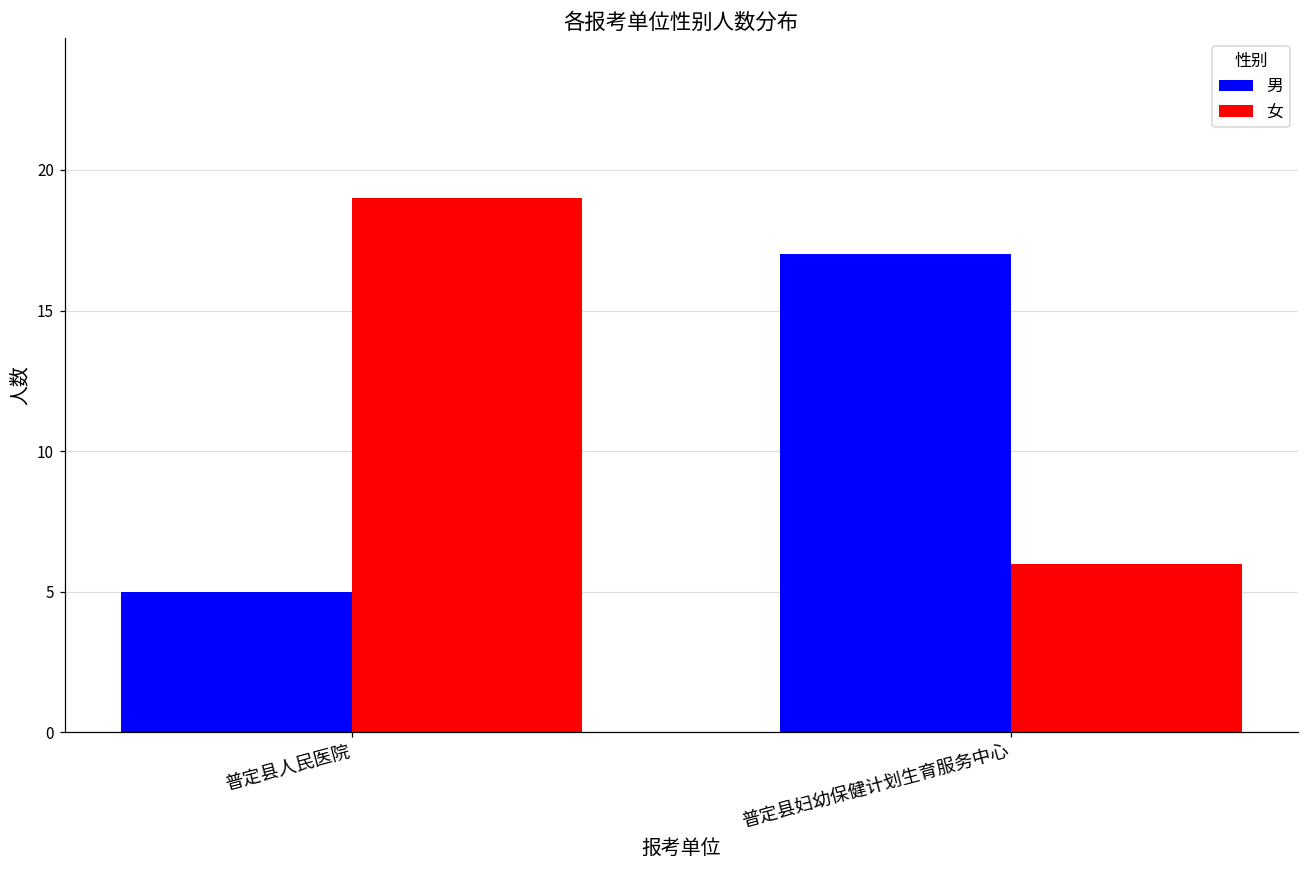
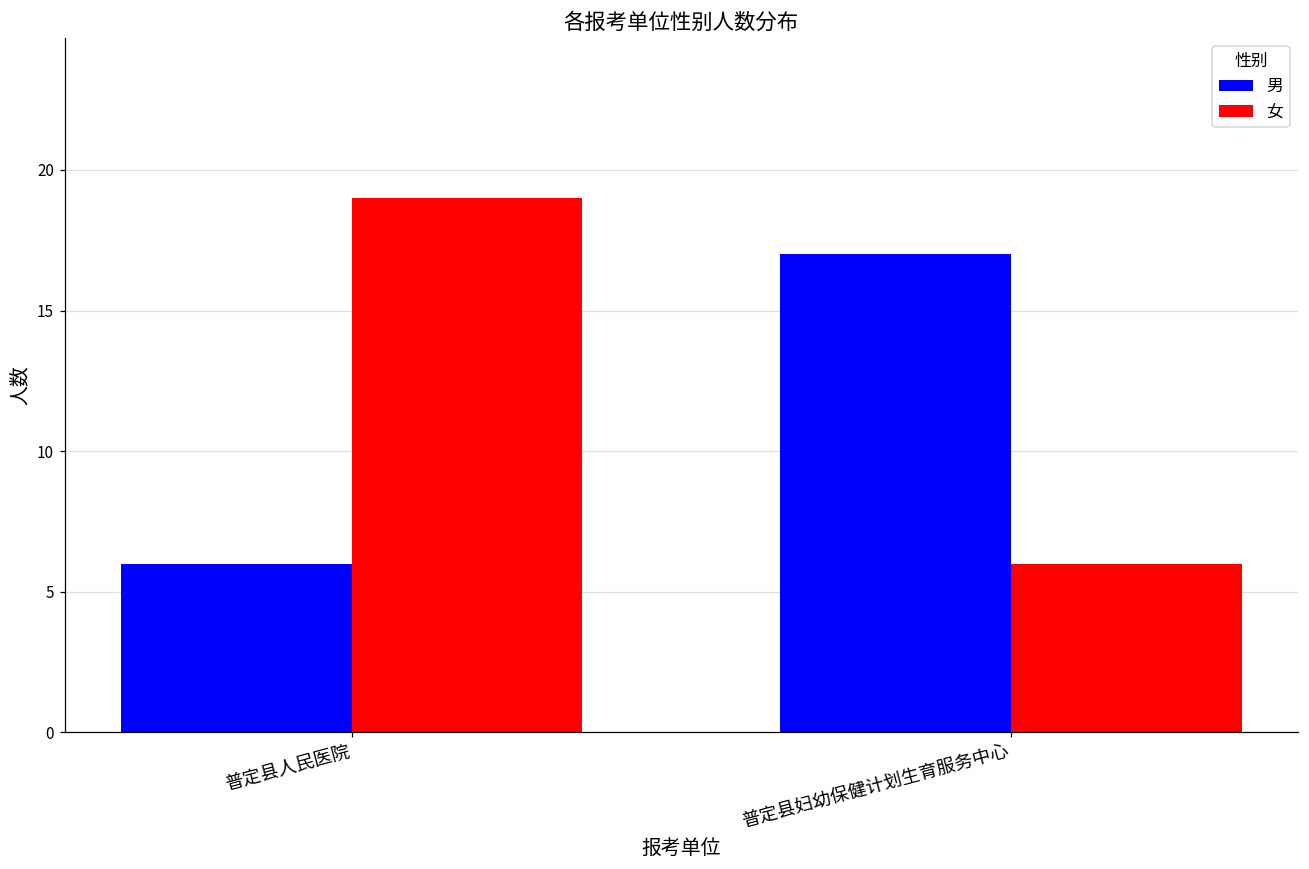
  {
    "男": {
-     "普定县人民医院": 5,
+     "普定县人民医院": 6,
      "普定县妇幼保健计划生育服务中心": 17
    },
    "女": {
      "普定县人民医院": 19,
      "普定县妇幼保健计划生育服务中心": 6
    }
  }
